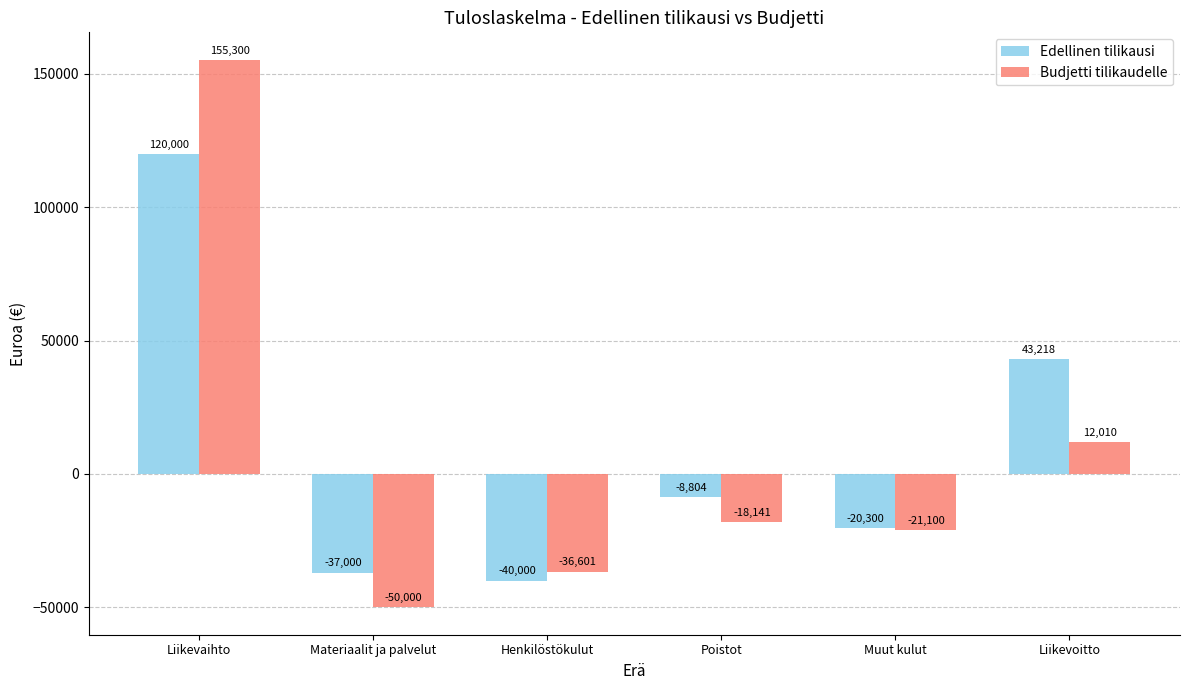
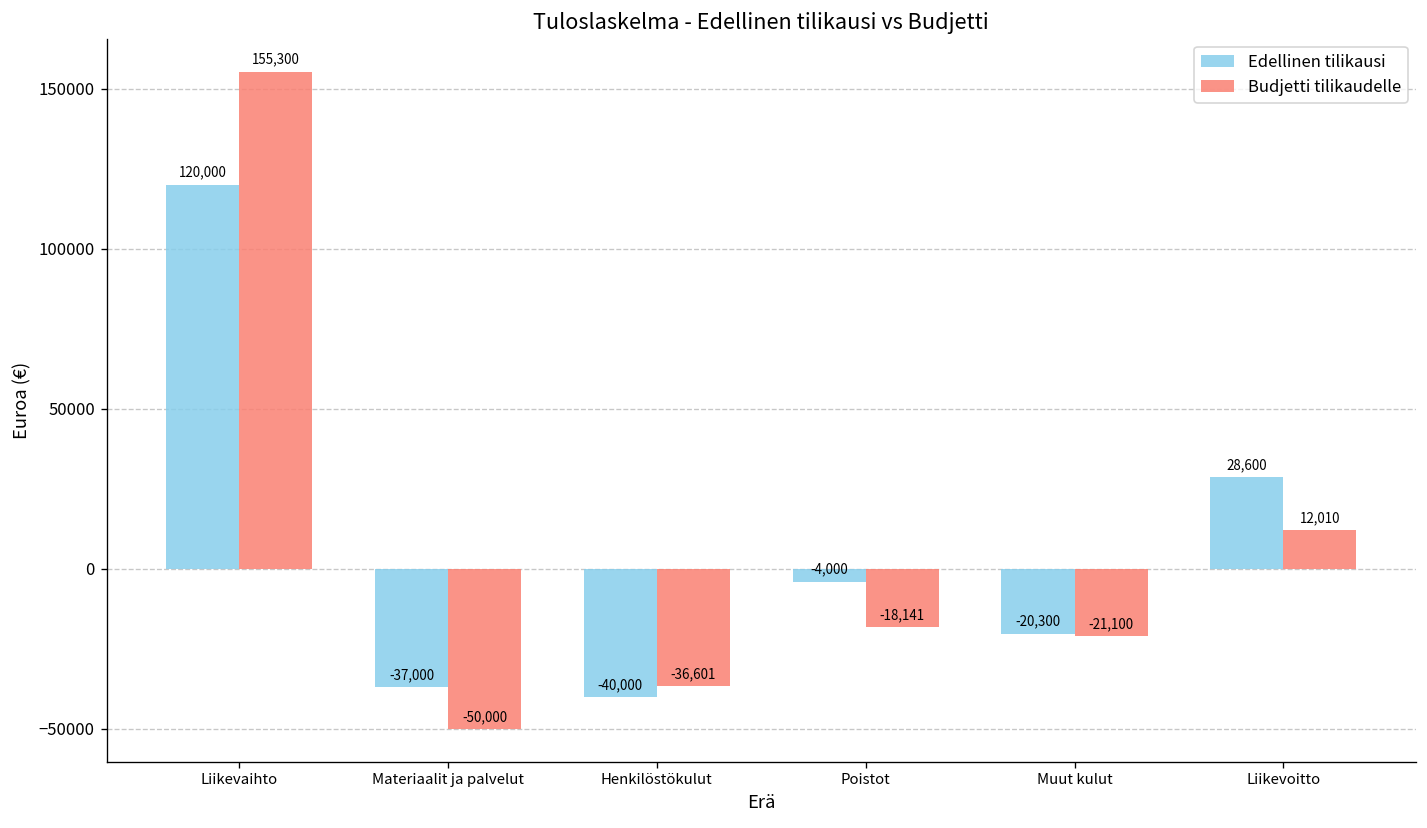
  {
    "Edellinen tilikausi": {
      "Liikevaihto": "120,000",
      "Materiaalit ja palvelut": "-37,000",
      "Henkilöstökulut": "-40,000",
-     "Poistot": "-8,804",
+     "Poistot": "-4,000",
      "Muut kulut": "-20,300",
-     "Liikevoitto": "43,218"
+     "Liikevoitto": "28,600"
    },
    "Budjetti tilikaudelle": {
      "Liikevaihto": "155,300",
      "Materiaalit ja palvelut": "-50,000",
      "Henkilöstökulut": "-36,601",
      "Poistot": "-18,141",
      "Muut kulut": "-21,100",
      "Liikevoitto": "12,010"
    }
  }
